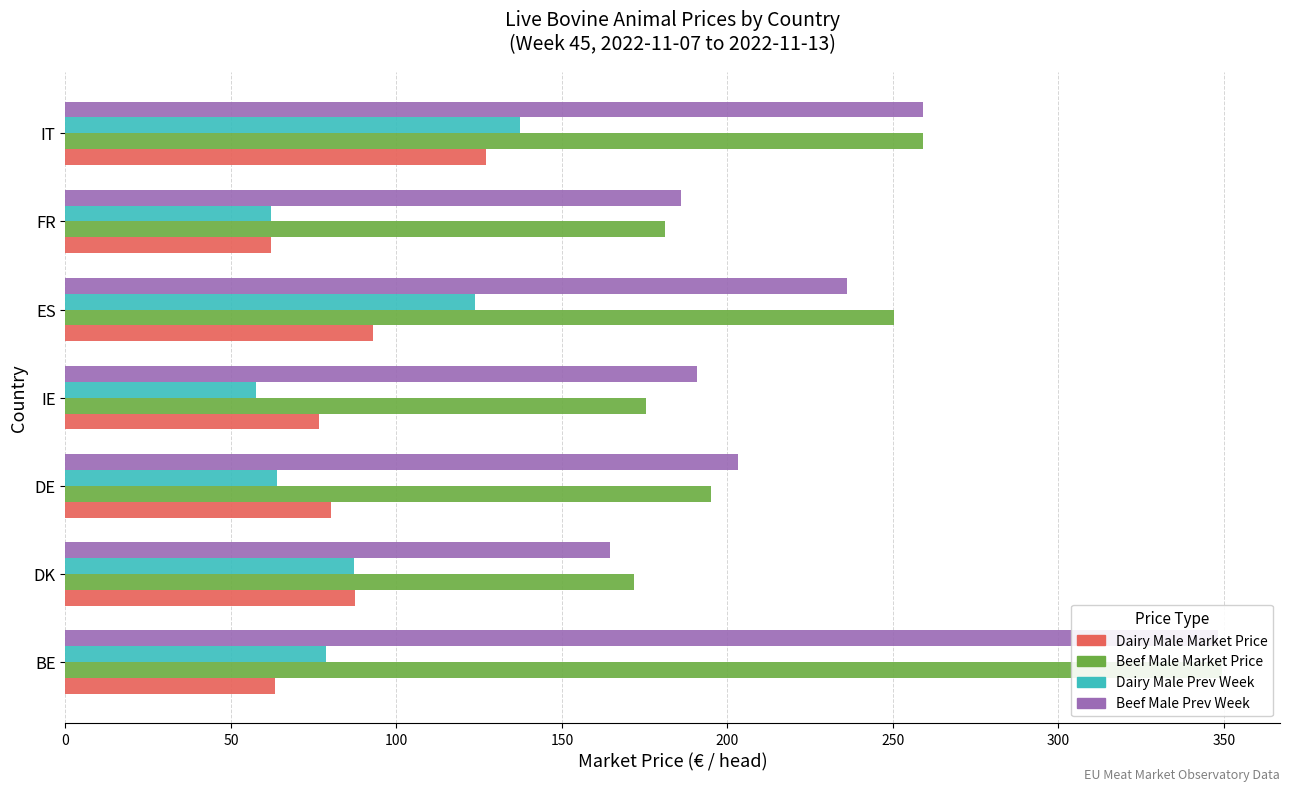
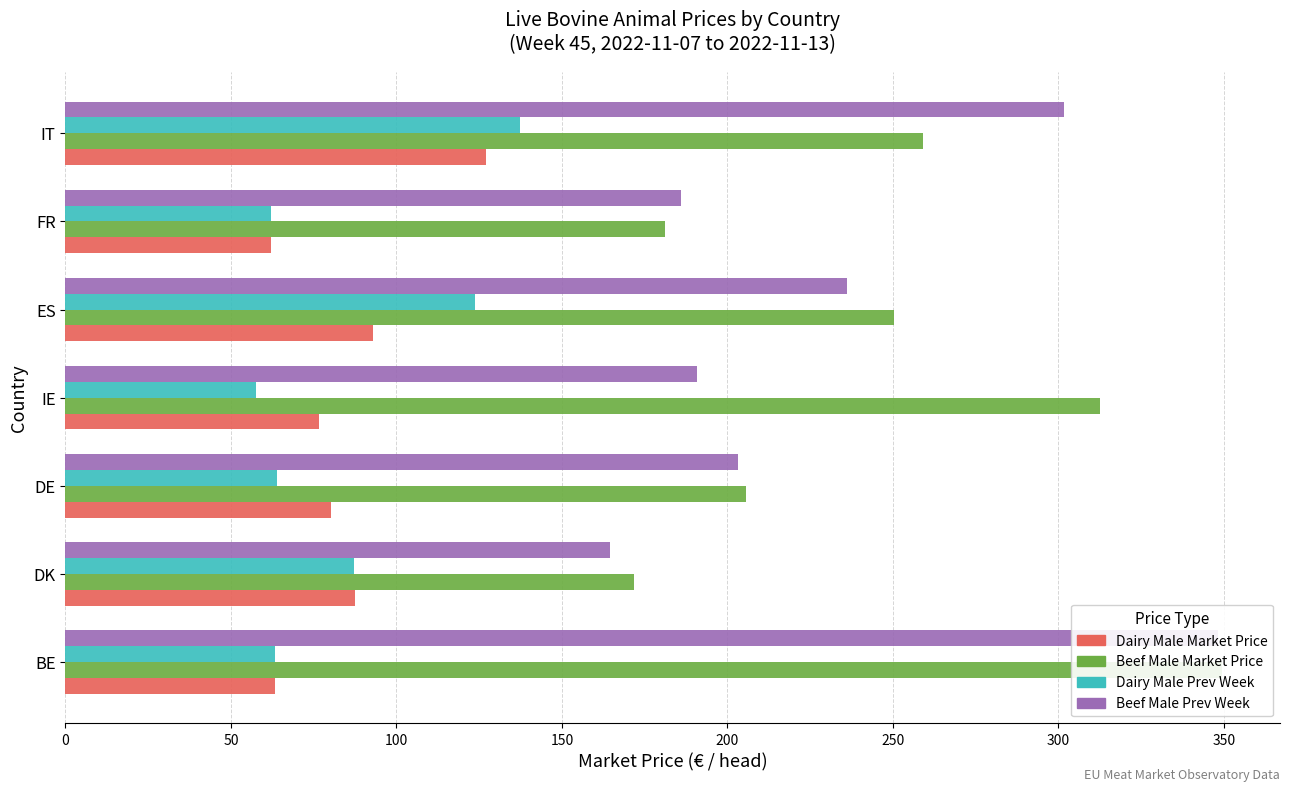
  {
    "Dairy Male Market Price": {
      "IT": 127,
      "FR": 62,
      "ES": 93,
      "IE": 77,
      "DE": 80,
      "DK": 87,
      "BE": 63
    },
    "Beef Male Market Price": {
      "IT": 259,
      "FR": 181,
      "ES": 250,
-     "IE": 175,
-     "DE": 195,
+     "IE": 312,
+     "DE": 206,
      "DK": 172
    },
    "Dairy Male Prev Week": {
      "IT": 137,
      "FR": 62,
      "ES": 124,
      "IE": 57,
      "DE": 64,
      "DK": 87,
-     "BE": 79
+     "BE": 63
    },
    "Beef Male Prev Week": {
-     "IT": 259,
+     "IT": 302,
      "FR": 186,
      "ES": 236,
      "IE": 191,
      "DE": 203,
      "DK": 165
    }
  }
